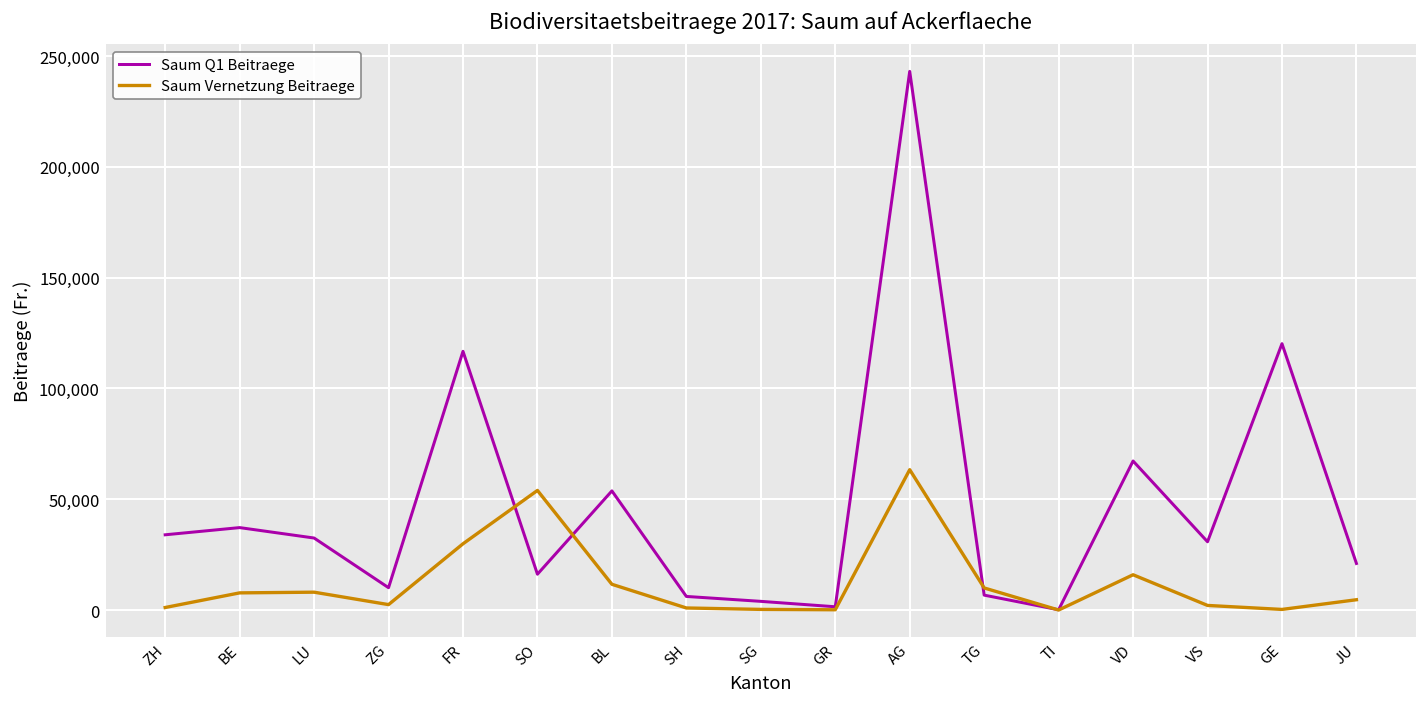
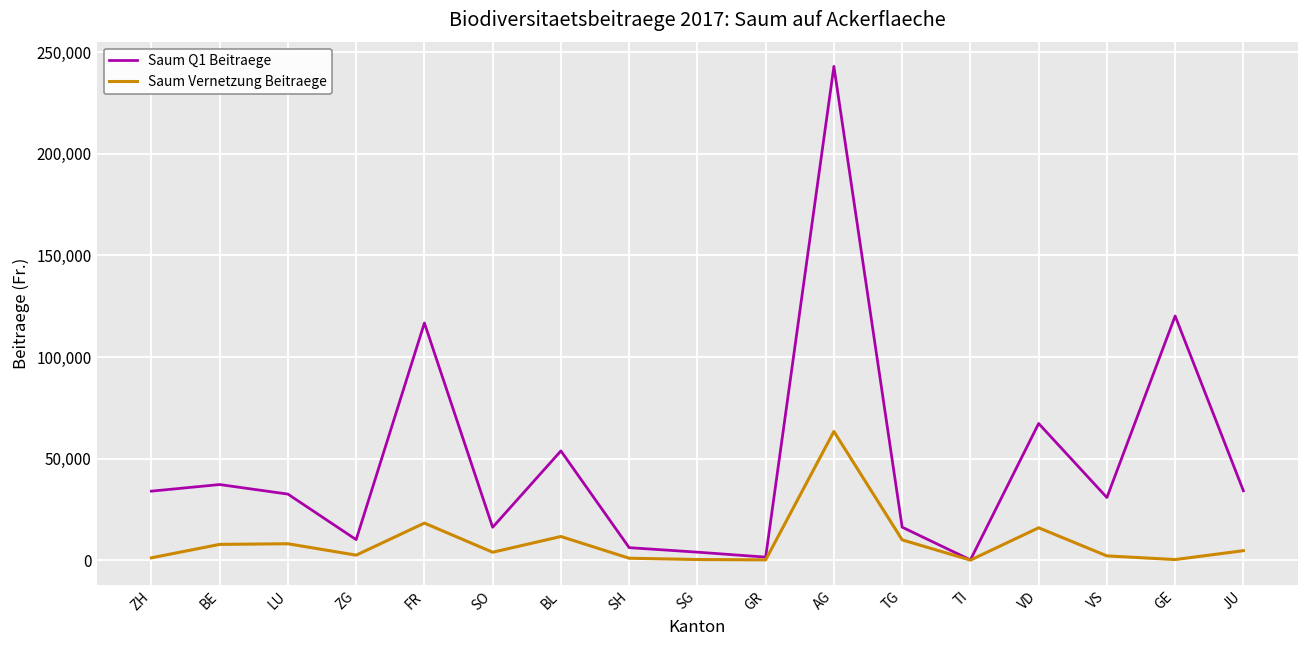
  {
    "Saum Q1 Beitraege": {
      "ZH": "34,000",
      "BE": "37,000",
      "LU": "33,000",
      "ZG": "10,000",
      "FR": "117,000",
      "SO": "16,000",
      "BL": "54,000",
      "SH": "6,000",
      "SG": "4,000",
      "AG": "243,000",
-     "TG": "7,000",
+     "TG": "16,000",
      "VD": "67,000",
      "VS": "31,000",
      "GE": "120,000",
-     "JU": "21,000"
+     "JU": "34,000"
    },
    "Saum Vernetzung Beitraege": {
      "ZH": "1,000",
      "BE": "8,000",
      "LU": "8,000",
      "ZG": "2,000",
-     "FR": "30,000",
-     "SO": "54,000",
+     "FR": "18,000",
+     "SO": "4,000",
      "BL": "12,000",
      "SH": "1,000",
      "SG": "0",
      "AG": "63,000",
      "TG": "10,000",
      "VD": "16,000",
      "VS": "2,000",
      "GE": "0",
      "JU": "5,000"
    }
  }
